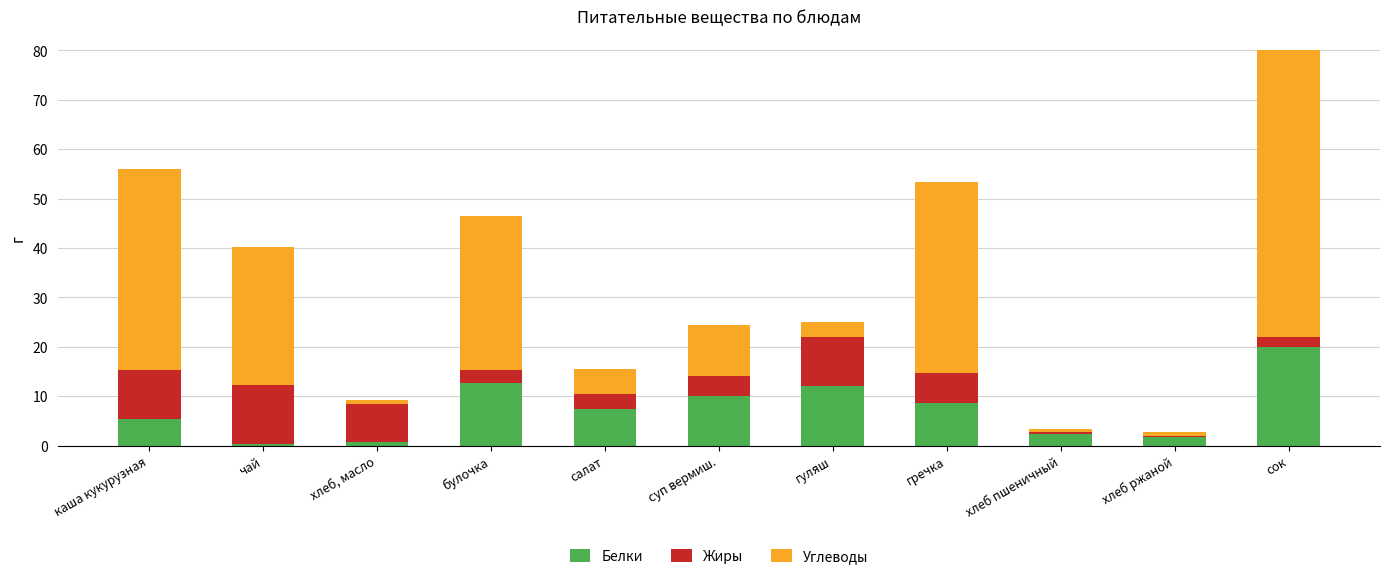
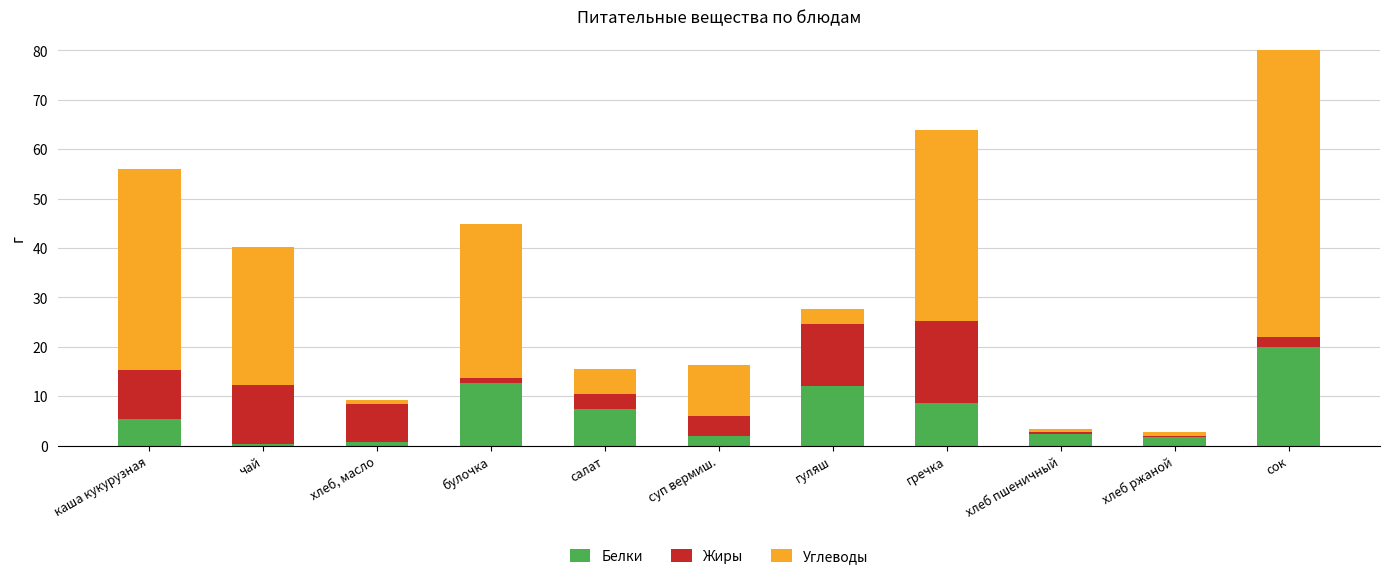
  {
    "Белки": {
      "каша кукурузная": 5,
      "хлеб, масло": 1,
      "булочка": 13,
      "салат": 7,
-     "суп вермиш.": 10,
+     "суп вермиш.": 2,
      "гуляш": 12,
      "гречка": 9,
      "хлеб пшеничный": 2,
      "хлеб ржаной": 2,
      "сок": 20
    },
    "Жиры": {
      "каша кукурузная": 10,
      "чай": 12,
      "хлеб, масло": 8,
-     "булочка": 3,
+     "булочка": 1,
      "салат": 3,
      "суп вермиш.": 4,
-     "гуляш": 10,
-     "гречка": 6,
+     "гуляш": 13,
+     "гречка": 17,
      "сок": 2
    },
    "Углеводы": {
      "каша кукурузная": 41,
      "чай": 28,
      "хлеб, масло": 1,
      "булочка": 31,
      "салат": 5,
      "суп вермиш.": 10,
      "гуляш": 3,
      "гречка": 39,
      "хлеб пшеничный": 1,
      "хлеб ржаной": 1,
      "сок": 58
    }
  }
